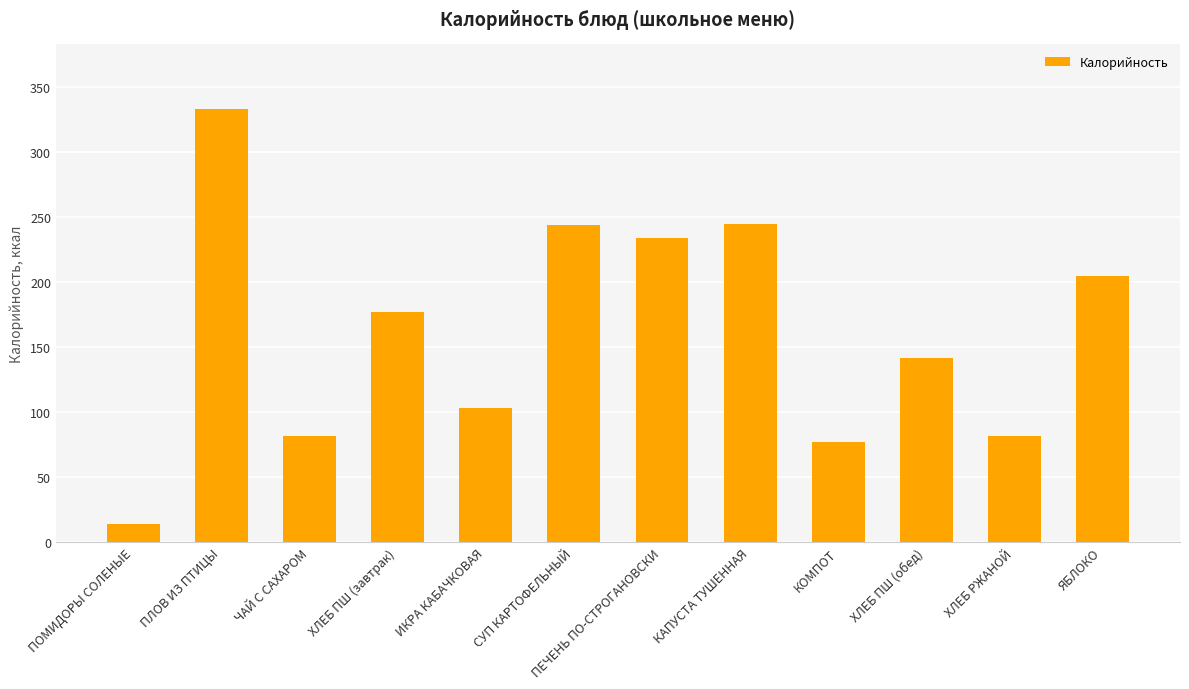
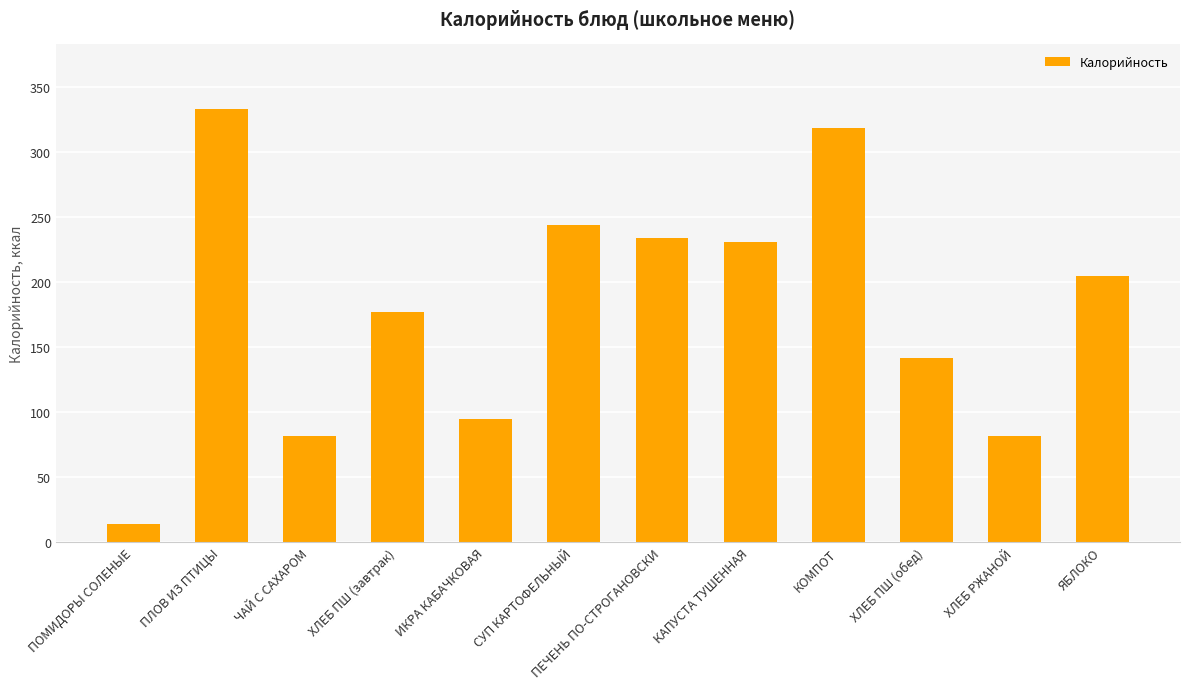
  {
    "ПОМИДОРЫ СОЛЕНЫЕ": 14,
    "ПЛОВ ИЗ ПТИЦЫ": 333,
    "ЧАЙ С САХАРОМ": 82,
    "ХЛЕБ ПШ (завтрак)": 177,
-   "ИКРА КАБАЧКОВАЯ": 103,
+   "ИКРА КАБАЧКОВАЯ": 95,
    "СУП КАРТОФЕЛЬНЫЙ": 244,
    "ПЕЧЕНЬ ПО-СТРОГАНОВСКИ": 234,
-   "КАПУСТА ТУШЕННАЯ": 245,
-   "КОМПОТ": 77,
+   "КАПУСТА ТУШЕННАЯ": 231,
+   "КОМПОТ": 319,
    "ХЛЕБ ПШ (обед)": 142,
    "ХЛЕБ РЖАНОЙ": 82,
    "ЯБЛОКО": 205
  }
